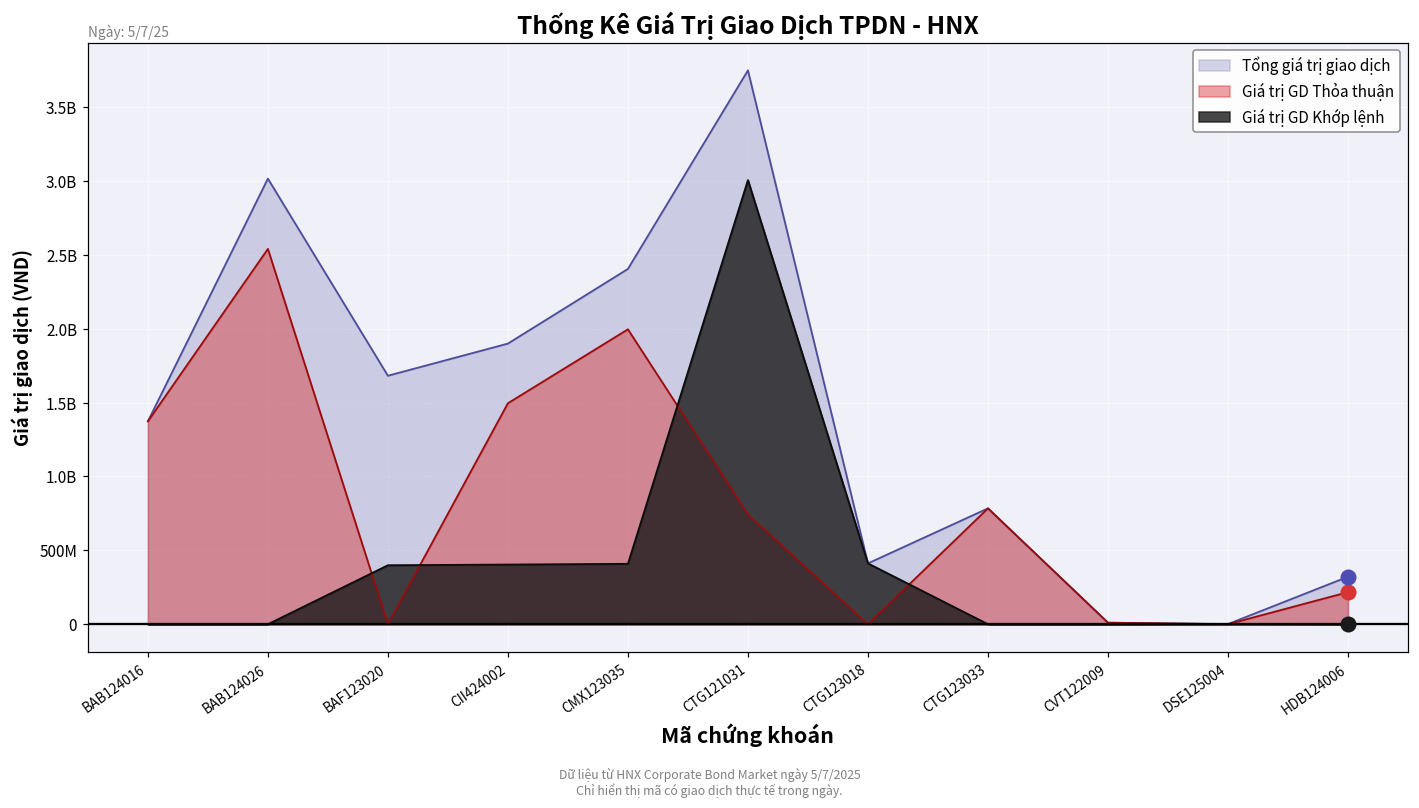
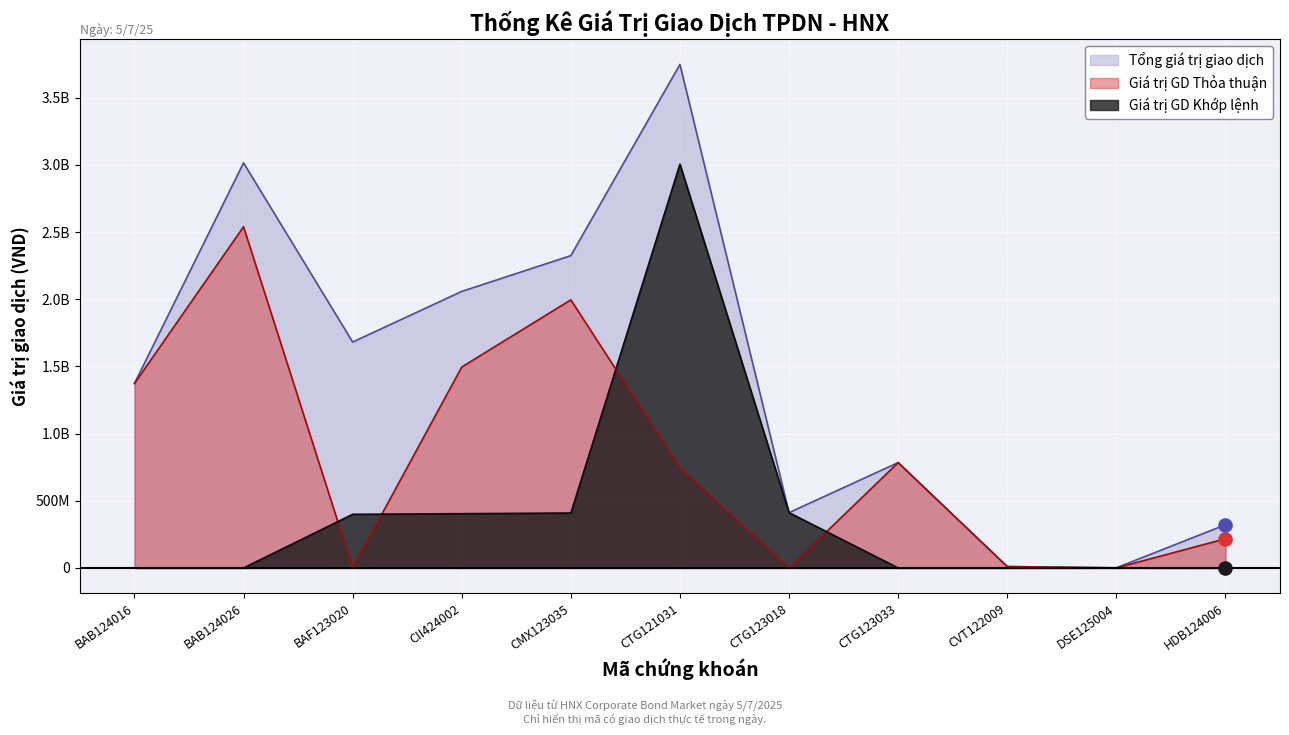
  {
    "Tổng giá trị giao dịch": {
      "BAB124026": 3020000000,
      "BAF123020": 1680000000,
-     "CII424002": 1900000000,
-     "CMX123035": 2400000000,
+     "CII424002": 2060000000,
+     "CMX123035": 2330000000,
      "CTG121031": 3750000000
    }
  }
